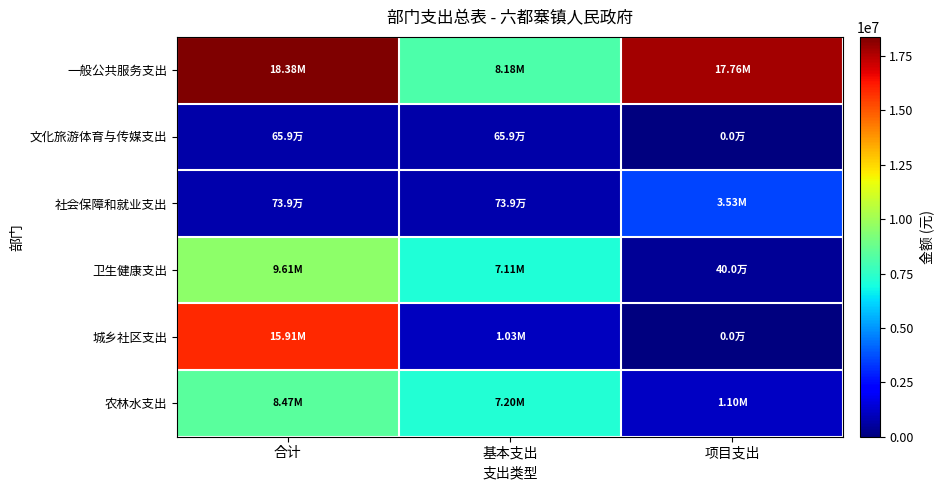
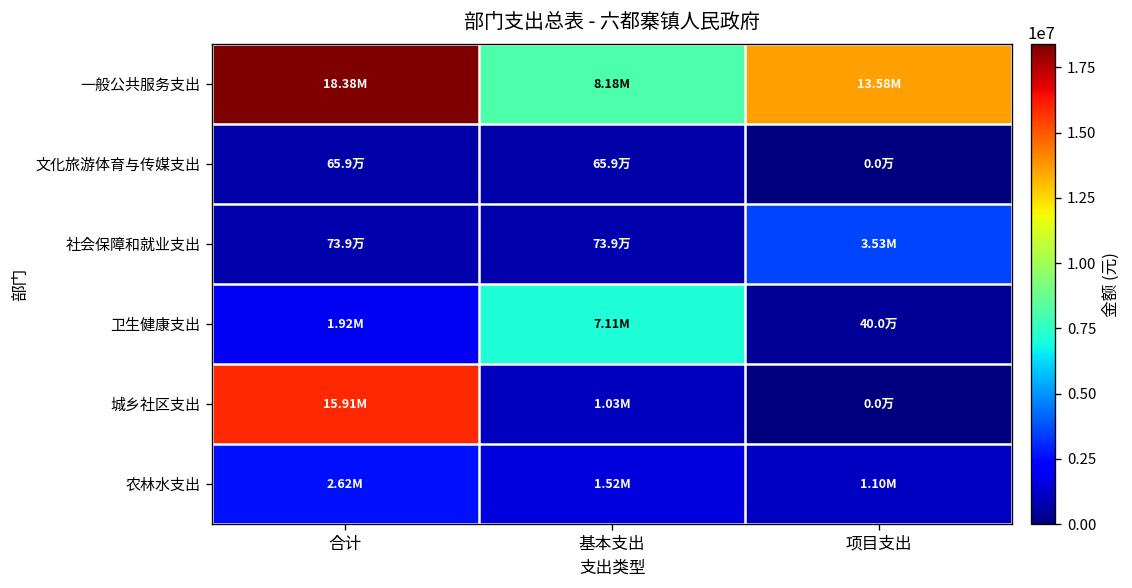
  {
    "一般公共服务支出": {
      "合计": "18.38M",
      "基本支出": "8.18M",
-     "项目支出": "17.76M"
+     "项目支出": "13.58M"
    },
    "文化旅游体育与传媒支出": {
      "合计": "65.9万",
      "基本支出": "65.9万",
      "项目支出": "0.0万"
    },
    "社会保障和就业支出": {
      "合计": "73.9万",
      "基本支出": "73.9万",
      "项目支出": "3.53M"
    },
    "卫生健康支出": {
-     "合计": "9.61M",
+     "合计": "1.92M",
      "基本支出": "7.11M",
      "项目支出": "40.0万"
    },
    "城乡社区支出": {
      "合计": "15.91M",
      "基本支出": "1.03M",
      "项目支出": "0.0万"
    },
    "农林水支出": {
-     "合计": "8.47M",
-     "基本支出": "7.20M",
+     "合计": "2.62M",
+     "基本支出": "1.52M",
      "项目支出": "1.10M"
    }
  }
